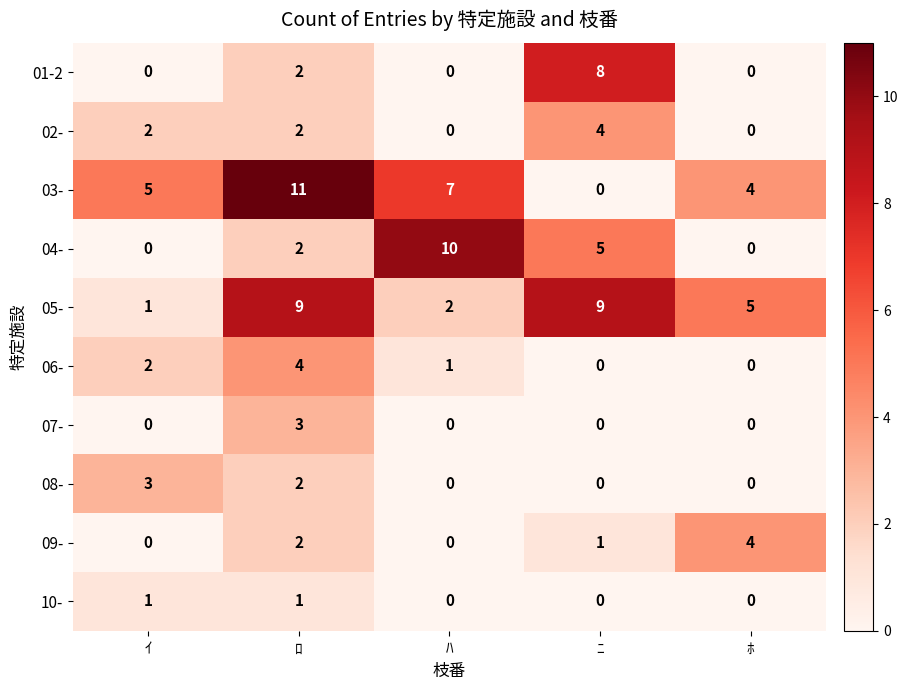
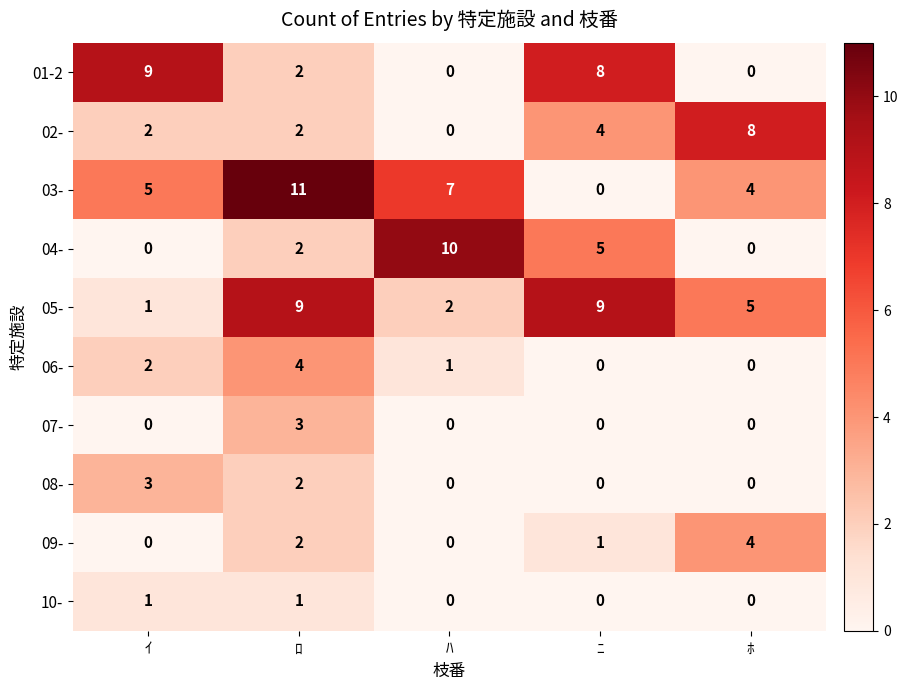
  {
    "01-2": {
-     "ｲ": 0,
+     "ｲ": 9,
      "ﾛ": 2,
      "ﾊ": 0,
      "ﾆ": 8,
      "ﾎ": 0
    },
    "02-": {
      "ｲ": 2,
      "ﾛ": 2,
      "ﾊ": 0,
      "ﾆ": 4,
-     "ﾎ": 0
+     "ﾎ": 8
    },
    "03-": {
      "ｲ": 5,
      "ﾛ": 11,
      "ﾊ": 7,
      "ﾆ": 0,
      "ﾎ": 4
    },
    "04-": {
      "ｲ": 0,
      "ﾛ": 2,
      "ﾊ": 10,
      "ﾆ": 5,
      "ﾎ": 0
    },
    "05-": {
      "ｲ": 1,
      "ﾛ": 9,
      "ﾊ": 2,
      "ﾆ": 9,
      "ﾎ": 5
    },
    "06-": {
      "ｲ": 2,
      "ﾛ": 4,
      "ﾊ": 1,
      "ﾆ": 0,
      "ﾎ": 0
    },
    "07-": {
      "ｲ": 0,
      "ﾛ": 3,
      "ﾊ": 0,
      "ﾆ": 0,
      "ﾎ": 0
    },
    "08-": {
      "ｲ": 3,
      "ﾛ": 2,
      "ﾊ": 0,
      "ﾆ": 0,
      "ﾎ": 0
    },
    "09-": {
      "ｲ": 0,
      "ﾛ": 2,
      "ﾊ": 0,
      "ﾆ": 1,
      "ﾎ": 4
    },
    "10-": {
      "ｲ": 1,
      "ﾛ": 1,
      "ﾊ": 0,
      "ﾆ": 0,
      "ﾎ": 0
    }
  }
